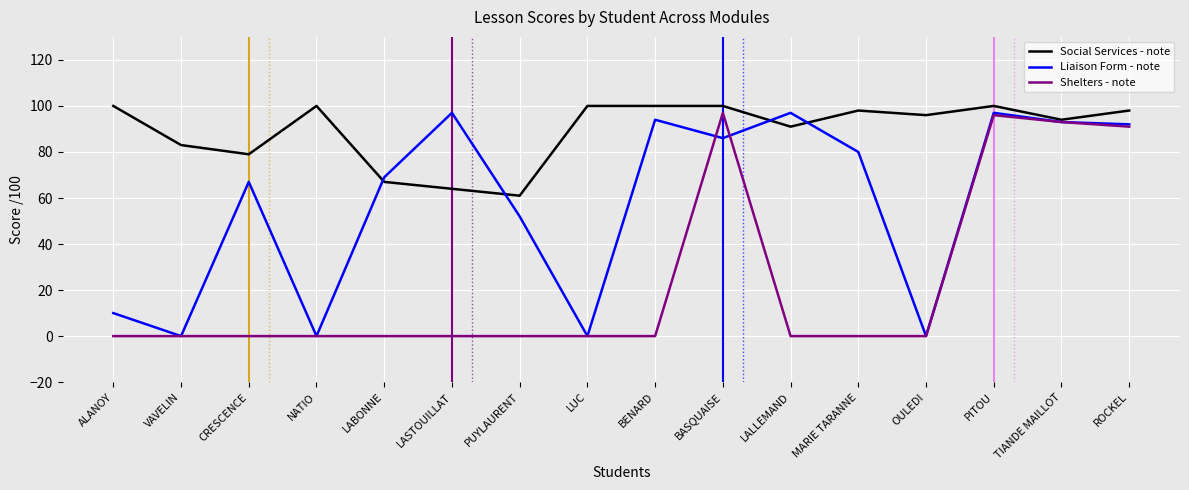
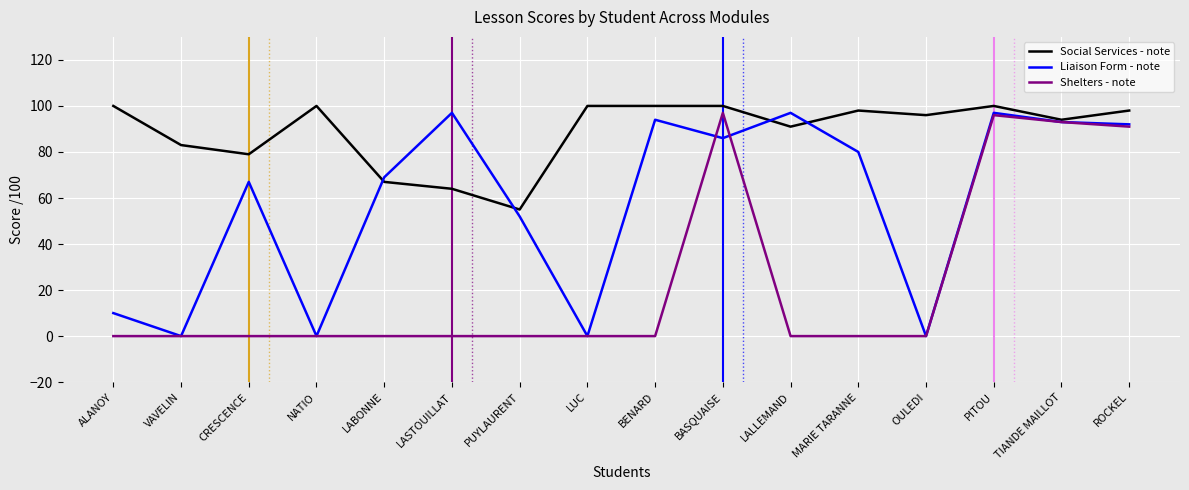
  {
    "Social Services - note": {
      "ALANOY": 100,
      "VAVELIN": 83,
      "CRESCENCE": 79,
      "NATIO": 100,
      "LABONNE": 67,
      "LASTOUILLAT": 64,
-     "PUYLAURENT": 61,
+     "PUYLAURENT": 55,
      "LUC": 100,
      "BENARD": 100,
      "BASQUAISE": 100,
      "LALLEMAND": 91,
      "MARIE TARANNE": 98,
      "OULEDI": 96,
      "PITOU": 100,
      "ROCKEL": 98
    },
    "Liaison Form - note": {
      "ALANOY": 10,
      "CRESCENCE": 67,
      "LABONNE": 69,
      "LASTOUILLAT": 97,
      "PUYLAURENT": 52,
      "BENARD": 94,
      "BASQUAISE": 86,
      "LALLEMAND": 97,
      "MARIE TARANNE": 80
    },
    "Shelters - note": {
      "ALANOY": 0,
      "CRESCENCE": 0,
      "LABONNE": 0,
      "LASTOUILLAT": 0,
      "PUYLAURENT": 0,
      "BENARD": 0,
      "BASQUAISE": 97,
      "LALLEMAND": 0,
      "MARIE TARANNE": 0
    }
  }
